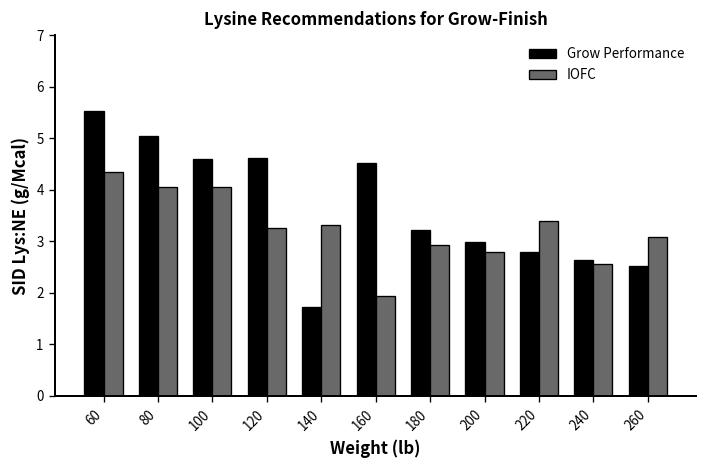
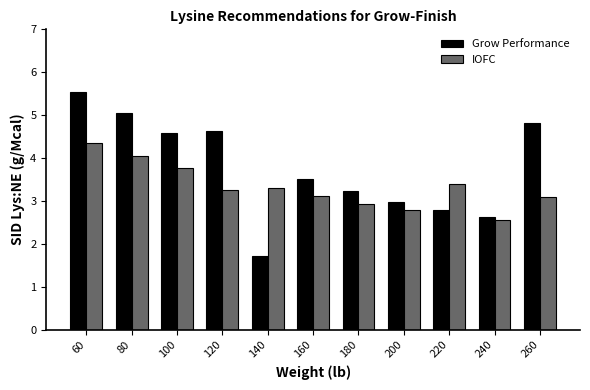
  {
    "Grow Performance": {
      "60": 5.5,
      "80": 5.0,
      "100": 4.6,
      "120": 4.6,
      "140": 1.7,
-     "160": 4.5,
+     "160": 3.5,
      "180": 3.2,
      "200": 3.0,
      "220": 2.8,
      "240": 2.6,
-     "260": 2.5
+     "260": 4.8
    },
    "IOFC": {
      "60": 4.3,
      "80": 4.1,
-     "100": 4.1,
+     "100": 3.8,
      "120": 3.3,
      "140": 3.3,
-     "160": 1.9,
+     "160": 3.1,
      "180": 2.9,
      "200": 2.8,
      "220": 3.4,
      "240": 2.6,
      "260": 3.1
    }
  }
